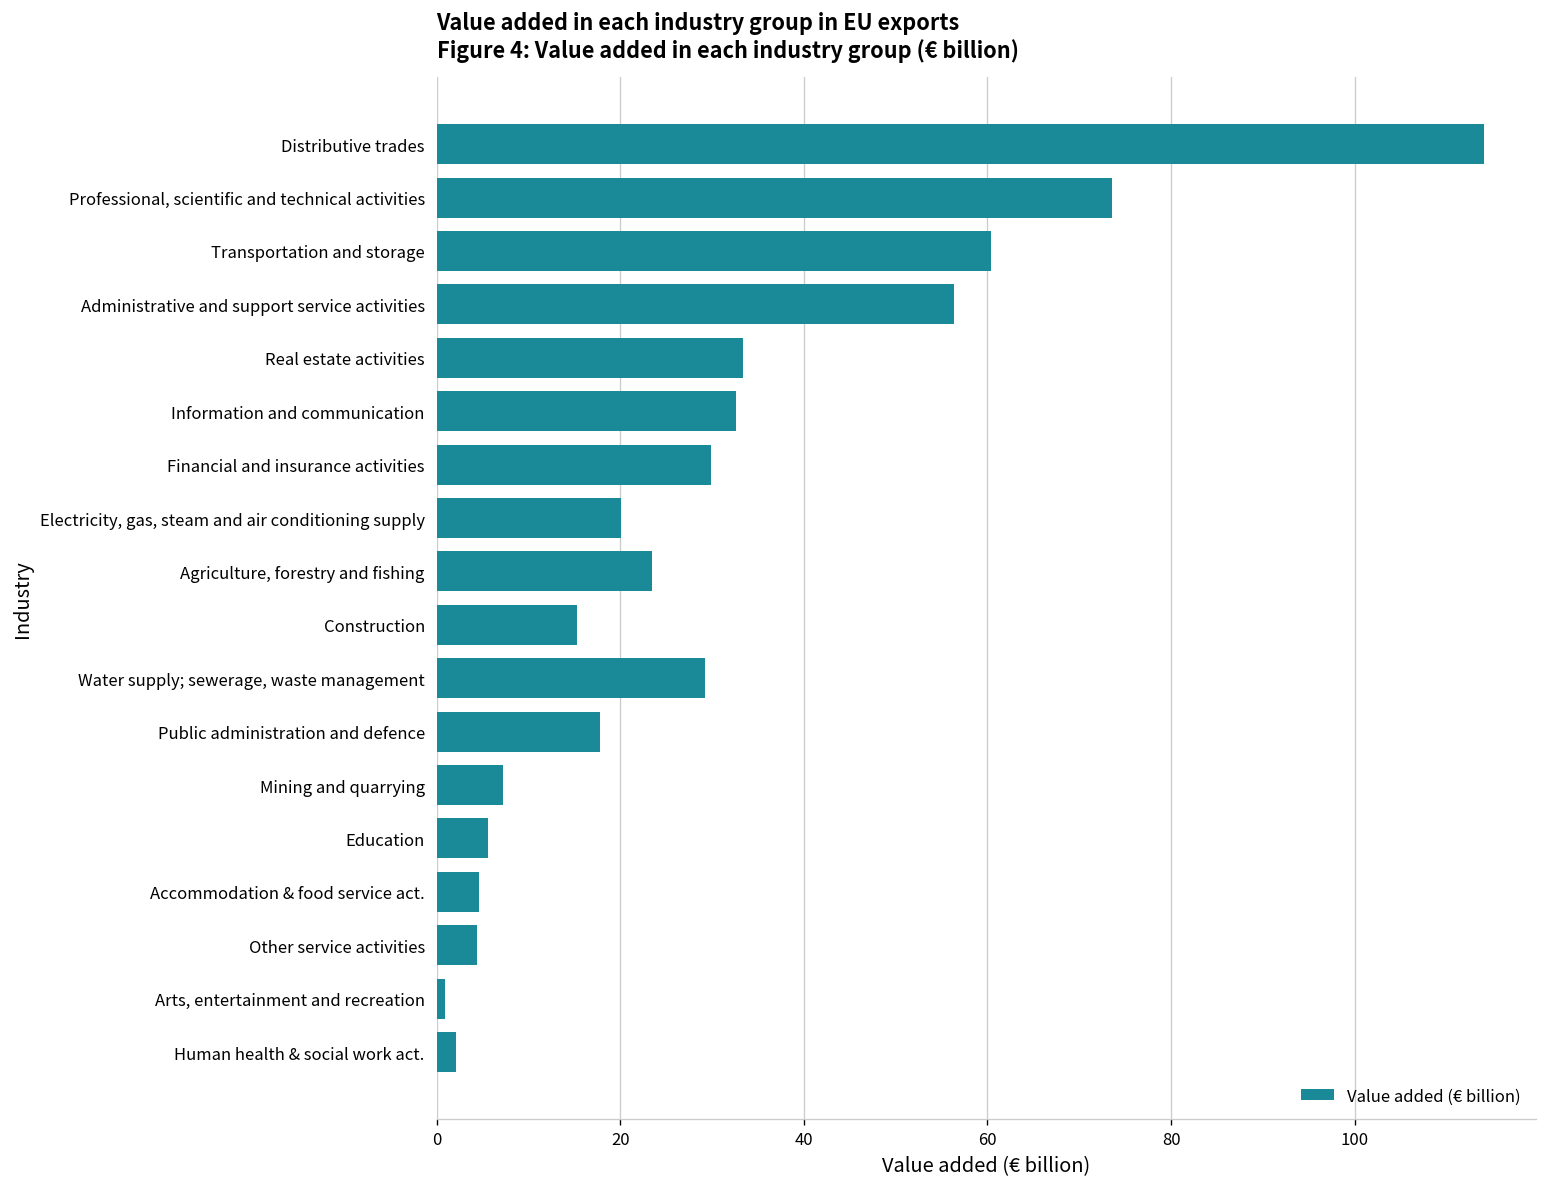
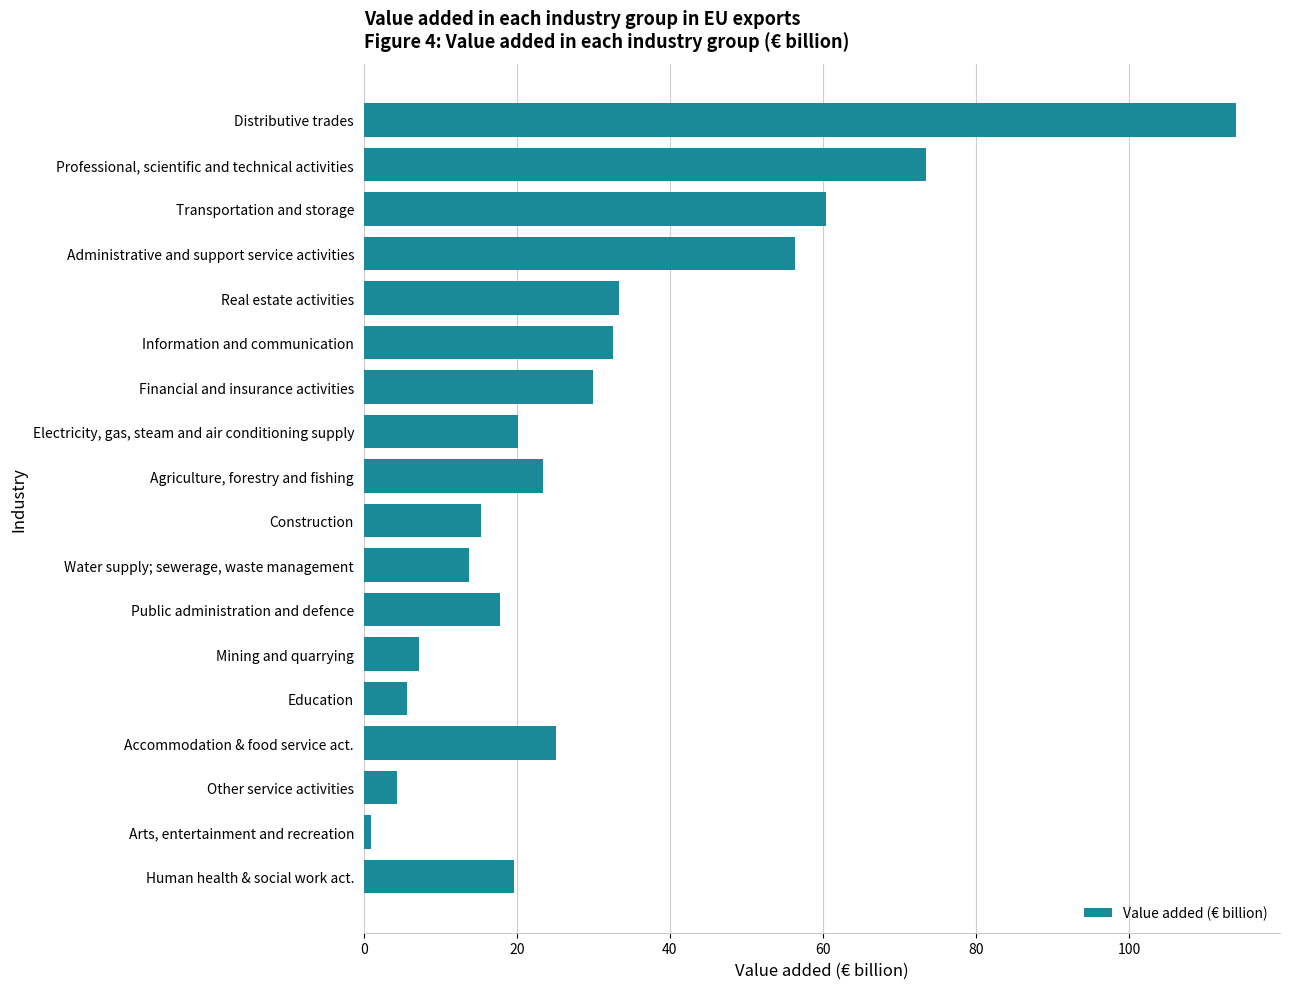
  {
    "Distributive trades": 114,
    "Professional, scientific and technical activities": 74,
    "Transportation and storage": 60,
    "Administrative and support service activities": 56,
    "Real estate activities": 33,
    "Information and communication": 33,
    "Financial and insurance activities": 30,
    "Electricity, gas, steam and air conditioning supply": 20,
    "Agriculture, forestry and fishing": 23,
    "Construction": 15,
-   "Water supply; sewerage, waste management": 29,
+   "Water supply; sewerage, waste management": 14,
    "Public administration and defence": 18,
    "Mining and quarrying": 7,
    "Education": 6,
-   "Accommodation & food service act.": 5,
+   "Accommodation & food service act.": 25,
    "Other service activities": 4,
    "Arts, entertainment and recreation": 1,
-   "Human health & social work act.": 2
+   "Human health & social work act.": 20
  }
